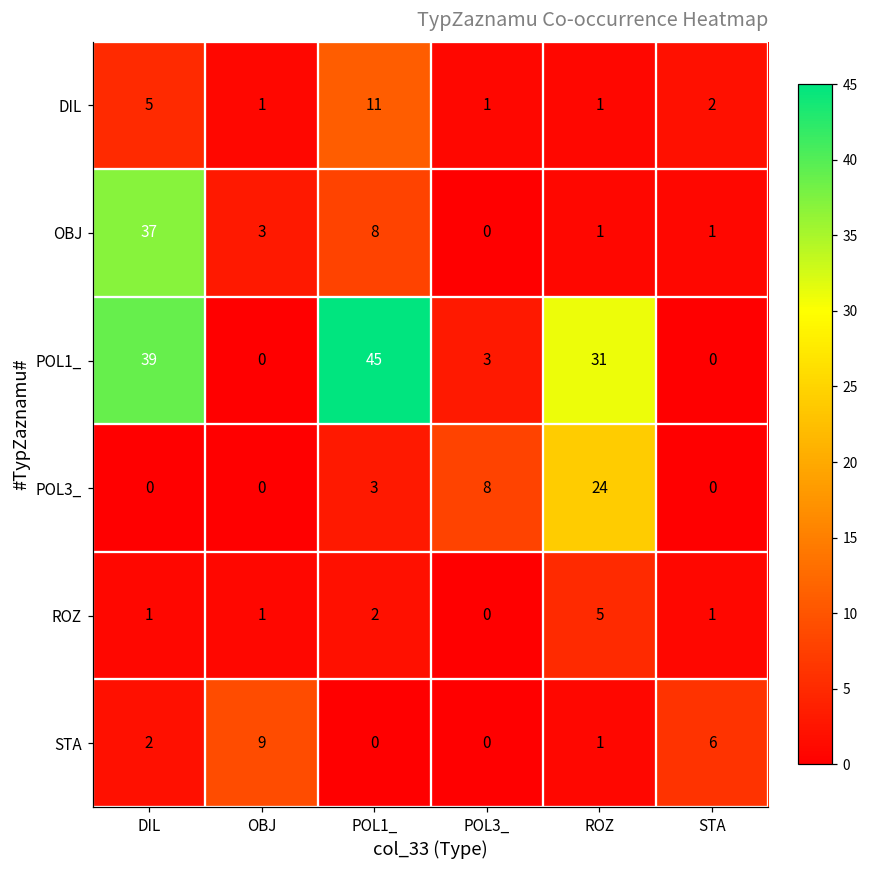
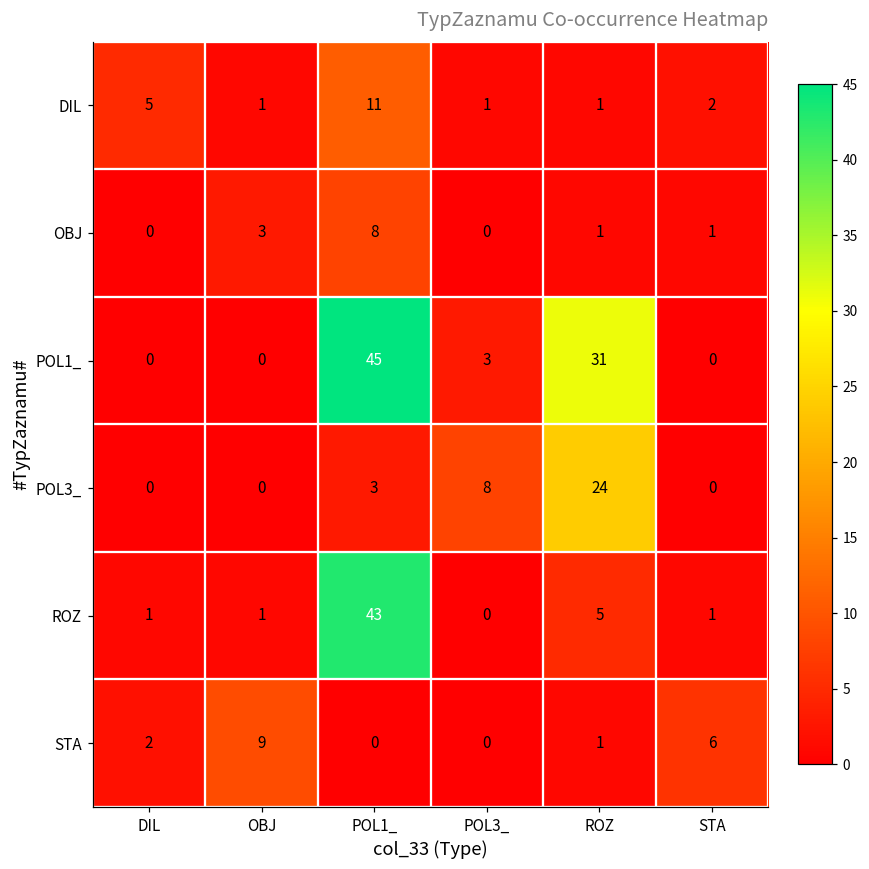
  {
    "DIL": {
      "DIL": 5,
      "OBJ": 1,
      "POL1_": 11,
      "POL3_": 1,
      "ROZ": 1,
      "STA": 2
    },
    "OBJ": {
-     "DIL": 37,
+     "DIL": 0,
      "OBJ": 3,
      "POL1_": 8,
      "POL3_": 0,
      "ROZ": 1,
      "STA": 1
    },
    "POL1_": {
-     "DIL": 39,
+     "DIL": 0,
      "OBJ": 0,
      "POL1_": 45,
      "POL3_": 3,
      "ROZ": 31,
      "STA": 0
    },
    "POL3_": {
      "DIL": 0,
      "OBJ": 0,
      "POL1_": 3,
      "POL3_": 8,
      "ROZ": 24,
      "STA": 0
    },
    "ROZ": {
      "DIL": 1,
      "OBJ": 1,
-     "POL1_": 2,
+     "POL1_": 43,
      "POL3_": 0,
      "ROZ": 5,
      "STA": 1
    },
    "STA": {
      "DIL": 2,
      "OBJ": 9,
      "POL1_": 0,
      "POL3_": 0,
      "ROZ": 1,
      "STA": 6
    }
  }
